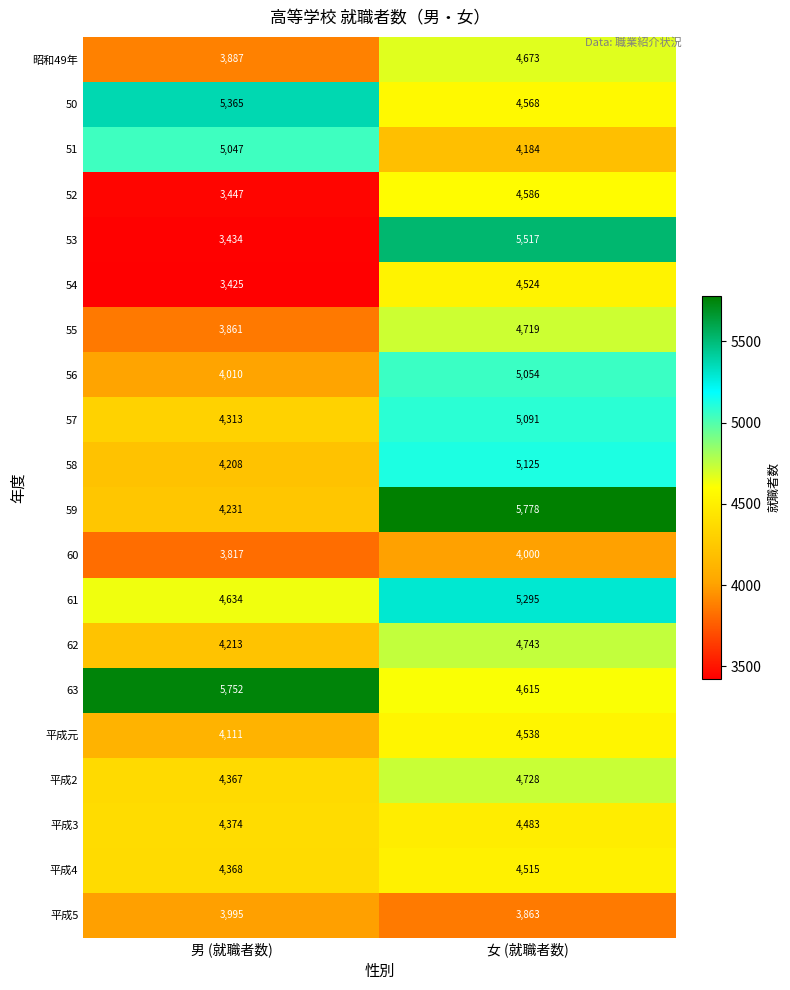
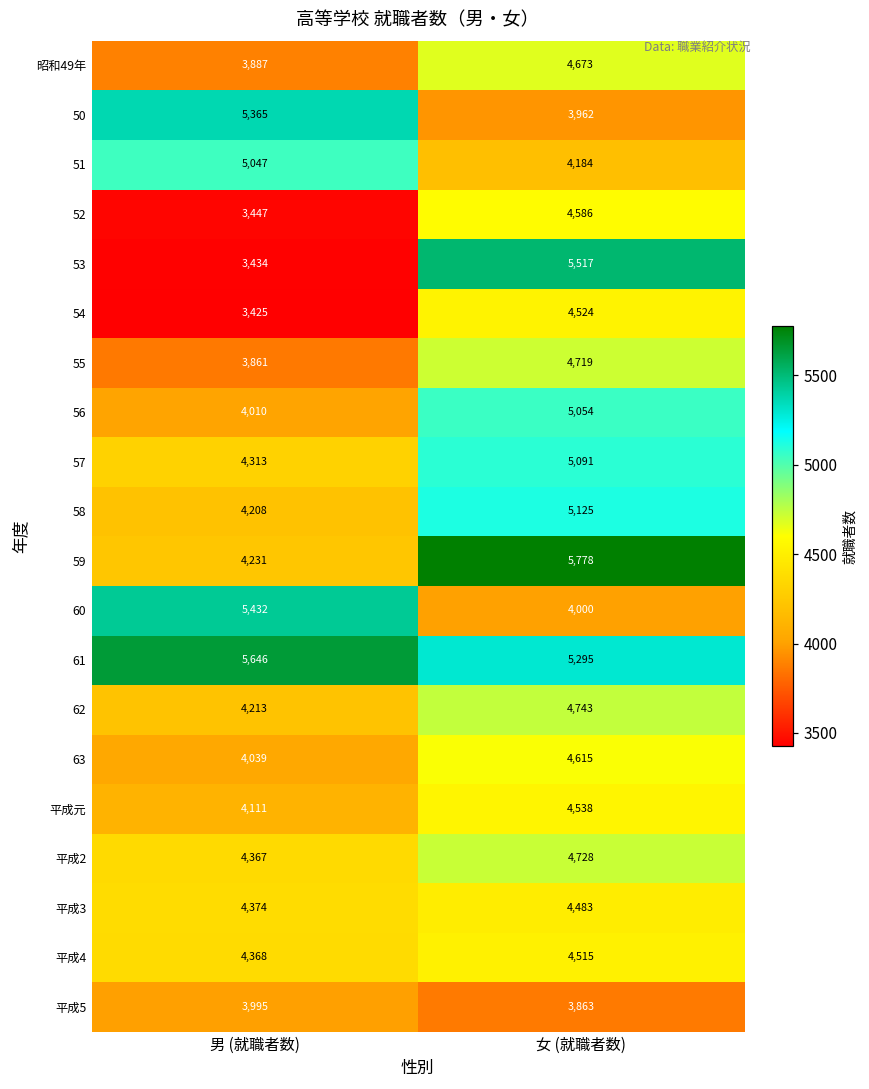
  {
    "昭和49年": {
      "男 (就職者数)": "3,887"
    },
    "50": {
      "男 (就職者数)": "5,365",
-     "女 (就職者数)": "4,568"
+     "女 (就職者数)": "3,962"
    },
    "51": {
      "男 (就職者数)": "5,047",
      "女 (就職者数)": "4,184"
    },
    "52": {
      "男 (就職者数)": "3,447",
      "女 (就職者数)": "4,586"
    },
    "53": {
      "男 (就職者数)": "3,434",
      "女 (就職者数)": "5,517"
    },
    "54": {
      "男 (就職者数)": "3,425",
      "女 (就職者数)": "4,524"
    },
    "55": {
      "男 (就職者数)": "3,861",
      "女 (就職者数)": "4,719"
    },
    "56": {
      "男 (就職者数)": "4,010",
      "女 (就職者数)": "5,054"
    },
    "57": {
      "男 (就職者数)": "4,313",
      "女 (就職者数)": "5,091"
    },
    "58": {
      "男 (就職者数)": "4,208",
      "女 (就職者数)": "5,125"
    },
    "59": {
      "男 (就職者数)": "4,231",
      "女 (就職者数)": "5,778"
    },
    "60": {
-     "男 (就職者数)": "3,817",
+     "男 (就職者数)": "5,432",
      "女 (就職者数)": "4,000"
    },
    "61": {
-     "男 (就職者数)": "4,634",
+     "男 (就職者数)": "5,646",
      "女 (就職者数)": "5,295"
    },
    "62": {
      "男 (就職者数)": "4,213",
      "女 (就職者数)": "4,743"
    },
    "63": {
-     "男 (就職者数)": "5,752",
+     "男 (就職者数)": "4,039",
      "女 (就職者数)": "4,615"
    },
    "平成元": {
      "男 (就職者数)": "4,111",
      "女 (就職者数)": "4,538"
    },
    "平成2": {
      "男 (就職者数)": "4,367",
      "女 (就職者数)": "4,728"
    },
    "平成3": {
      "男 (就職者数)": "4,374",
      "女 (就職者数)": "4,483"
    },
    "平成4": {
      "男 (就職者数)": "4,368",
      "女 (就職者数)": "4,515"
    },
    "平成5": {
      "男 (就職者数)": "3,995",
      "女 (就職者数)": "3,863"
    }
  }
